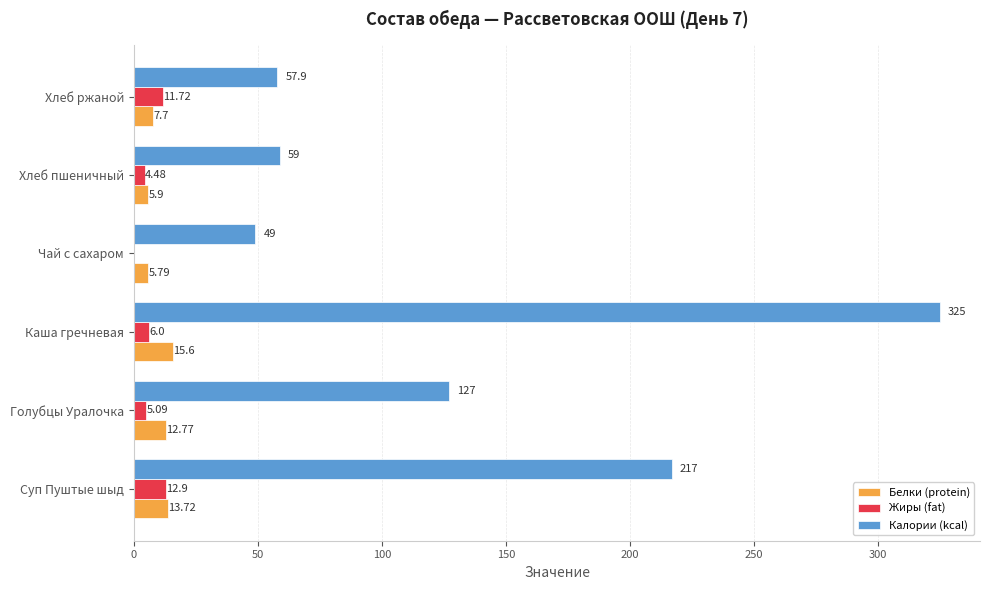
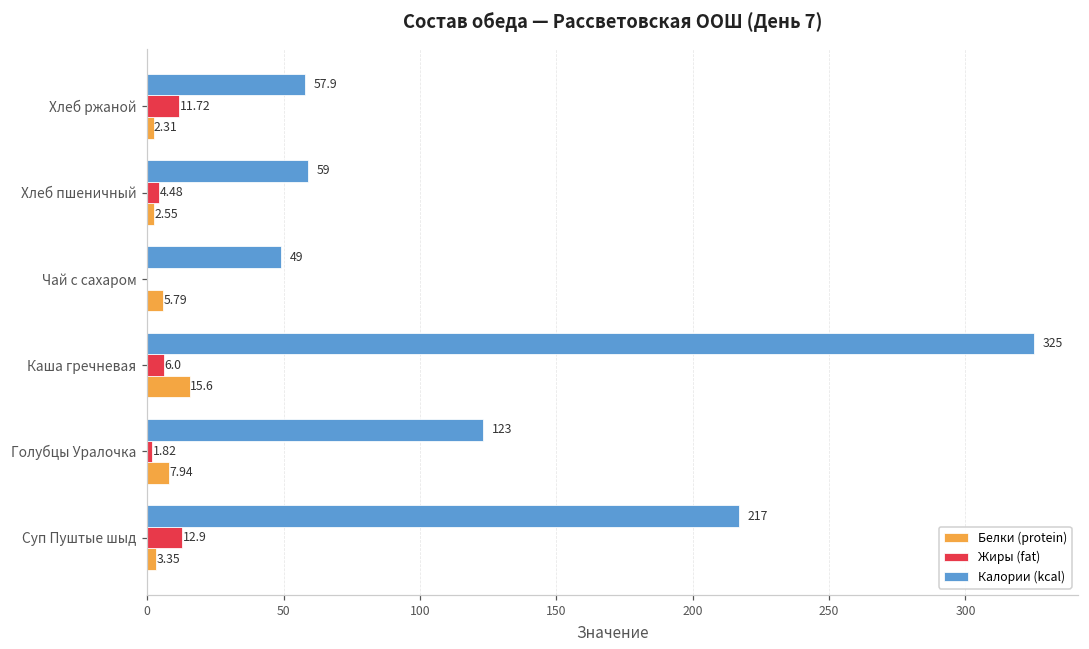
  {
    "Белки (protein)": {
-     "Хлеб ржаной": 7.7,
-     "Хлеб пшеничный": 5.9,
+     "Хлеб ржаной": 2.31,
+     "Хлеб пшеничный": 2.55,
      "Чай с сахаром": 5.79,
      "Каша гречневая": 15.6,
-     "Голубцы Уралочка": 12.77,
-     "Суп Пуштые шыд": 13.72
+     "Голубцы Уралочка": 7.94,
+     "Суп Пуштые шыд": 3.35
    },
    "Жиры (fat)": {
      "Хлеб ржаной": 11.72,
      "Хлеб пшеничный": 4.48,
      "Каша гречневая": 6.0,
-     "Голубцы Уралочка": 5.09,
+     "Голубцы Уралочка": 1.82,
      "Суп Пуштые шыд": 12.9
    },
    "Калории (kcal)": {
      "Хлеб ржаной": 57.9,
      "Хлеб пшеничный": 59,
      "Чай с сахаром": 49,
      "Каша гречневая": 325,
-     "Голубцы Уралочка": 127,
+     "Голубцы Уралочка": 123,
      "Суп Пуштые шыд": 217
    }
  }
